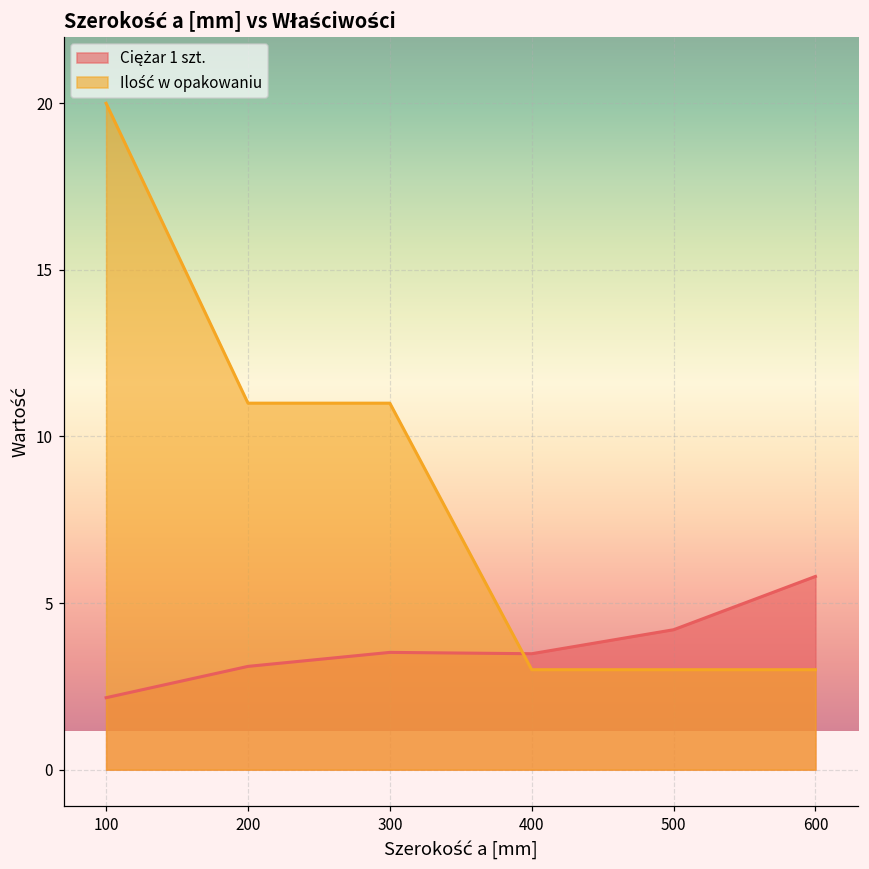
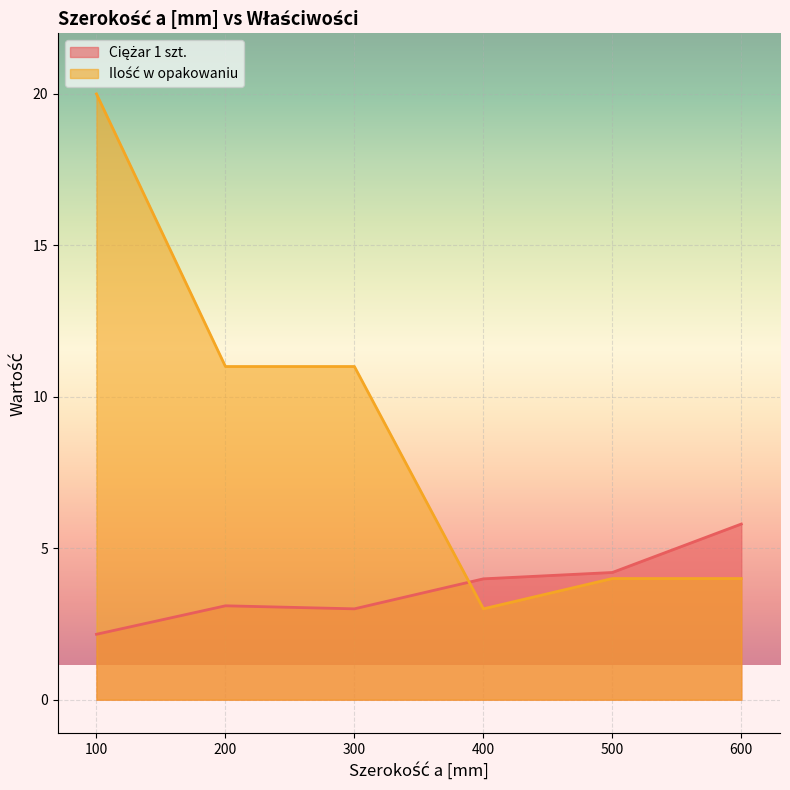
  {
    "Ciężar 1 szt.": {
      "100": 2.2,
      "200": 3.1,
-     "300": 3.5,
-     "400": 3.5,
+     "300": 3.0,
+     "400": 4.0,
      "500": 4.2,
      "600": 5.8
    },
    "Ilość w opakowaniu": {
      "100": 20,
      "200": 11,
      "300": 11,
      "400": 3,
-     "500": 3,
-     "600": 3
+     "500": 4,
+     "600": 4
    }
  }
